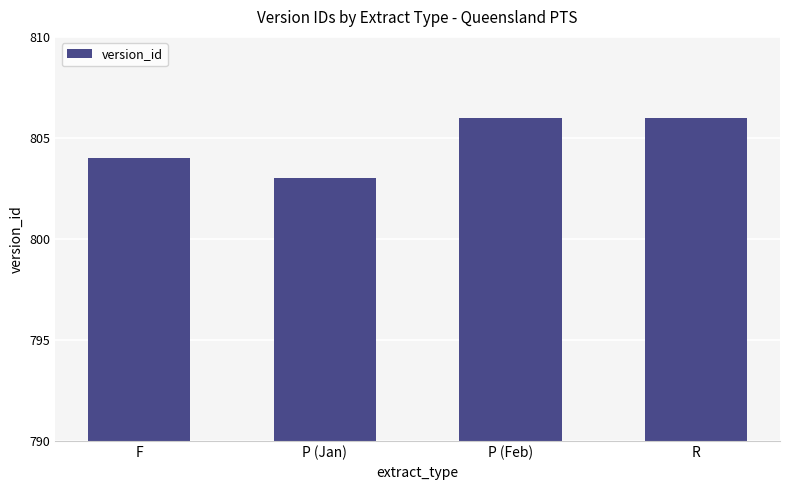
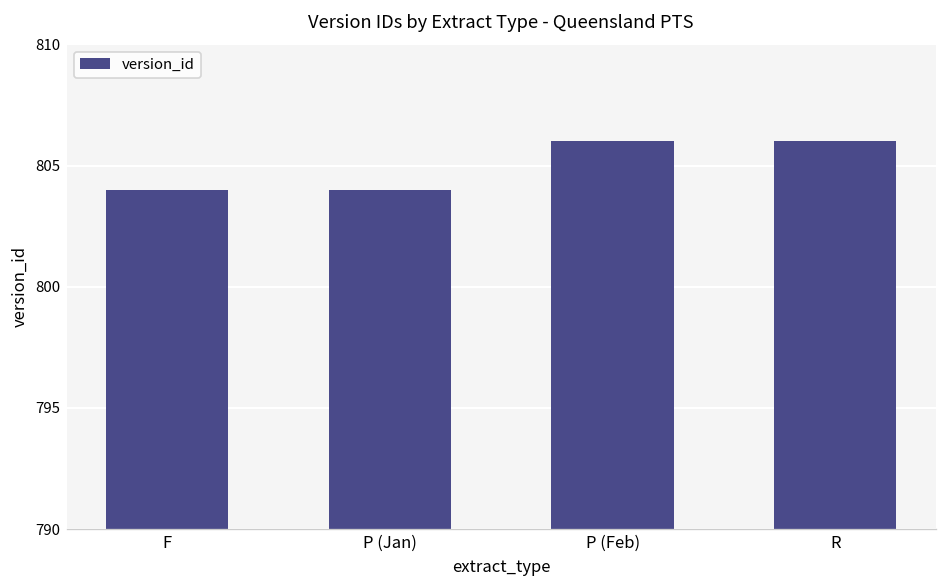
  {
    "F": 804,
-   "P (Jan)": 803,
+   "P (Jan)": 804,
    "P (Feb)": 806,
    "R": 806
  }
